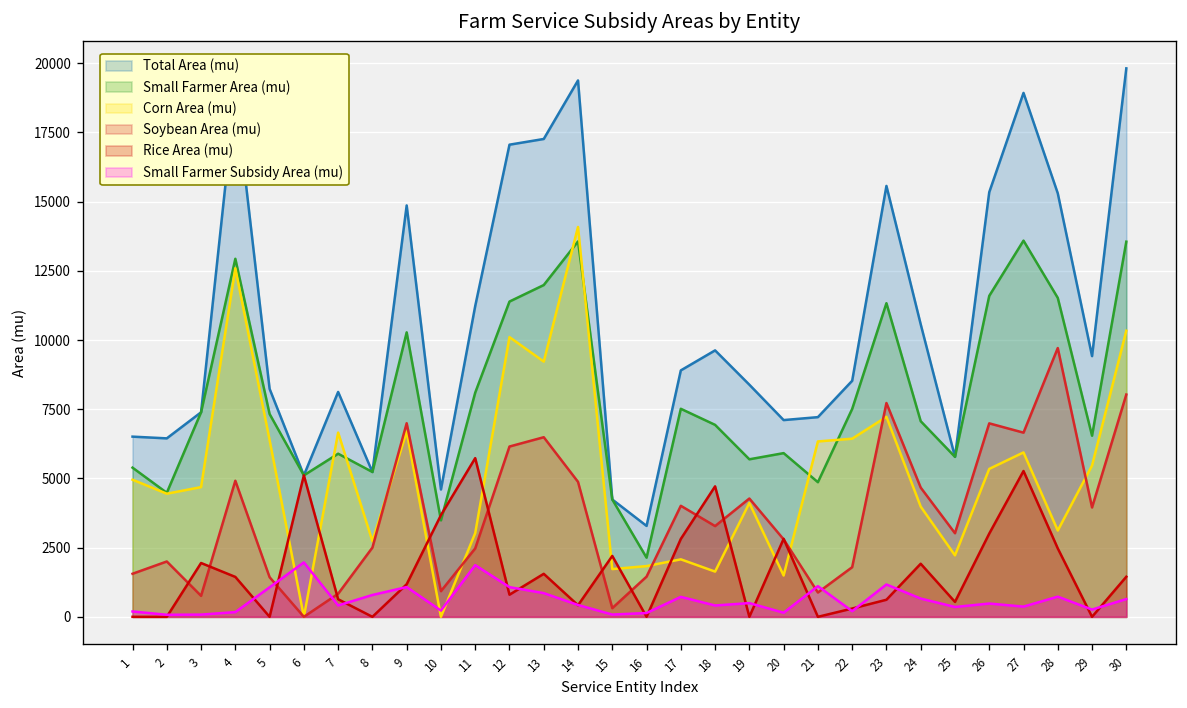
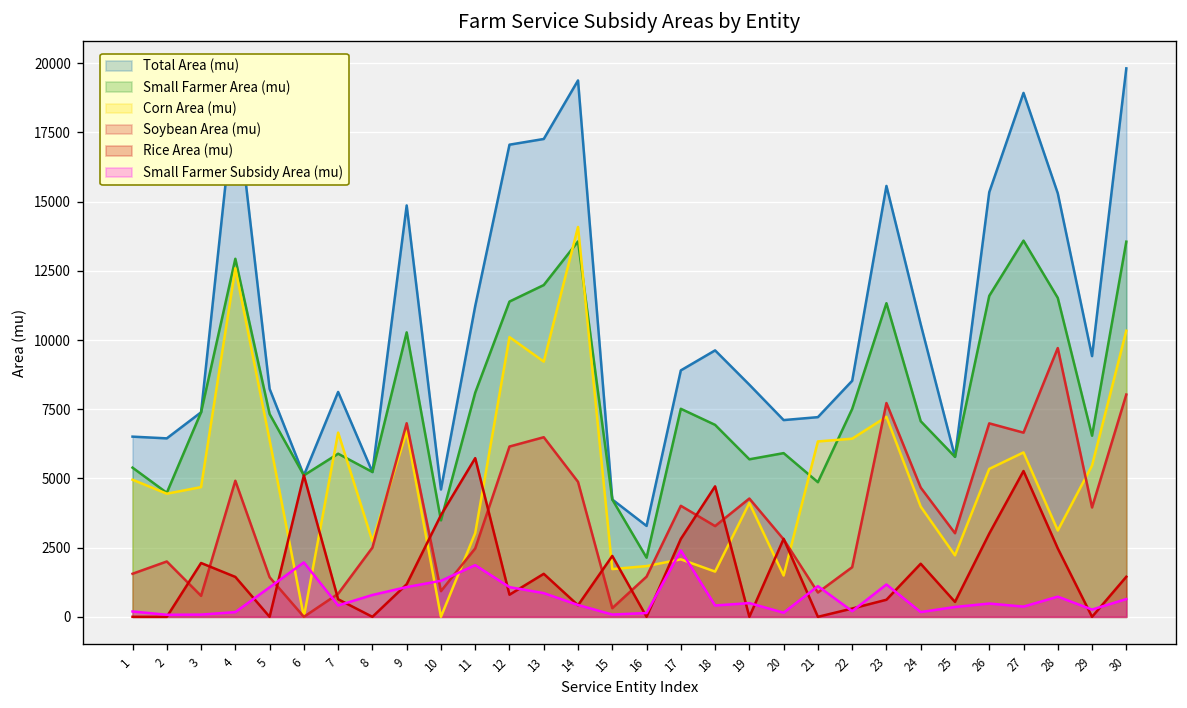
  {
    "Corn Area (mu)": {
      "1": 5000,
      "3": 4700,
      "4": 12600,
      "5": 6400,
      "7": 6700,
      "8": 2700,
      "9": 6700,
      "10": 0,
      "11": 3000,
      "12": 10100,
      "13": 9200,
      "14": 14100,
      "15": 1700,
      "16": 1800,
      "17": 2100,
      "18": 1600,
      "19": 4100,
      "20": 1500,
      "21": 6300,
      "22": 6400,
      "23": 7200,
      "24": 4000,
      "25": 2200,
      "26": 5300,
      "27": 5900,
      "28": 3100,
      "29": 5500,
      "30": 10300
    },
    "Small Farmer Subsidy Area (mu)": {
      "1": 200,
      "3": 100,
      "4": 200,
      "5": 1100,
      "6": 2000,
      "7": 400,
      "8": 800,
-     "10": 200,
+     "10": 1300,
      "11": 1900,
      "12": 1100,
      "13": 900,
      "15": 100,
      "16": 100,
-     "17": 700,
+     "17": 2400,
      "18": 400,
      "19": 500,
      "20": 100,
      "21": 1100,
      "23": 1200,
-     "24": 700,
+     "24": 200,
      "25": 400,
      "26": 500,
      "27": 400,
      "28": 700,
      "29": 300,
      "30": 600
    }
  }
